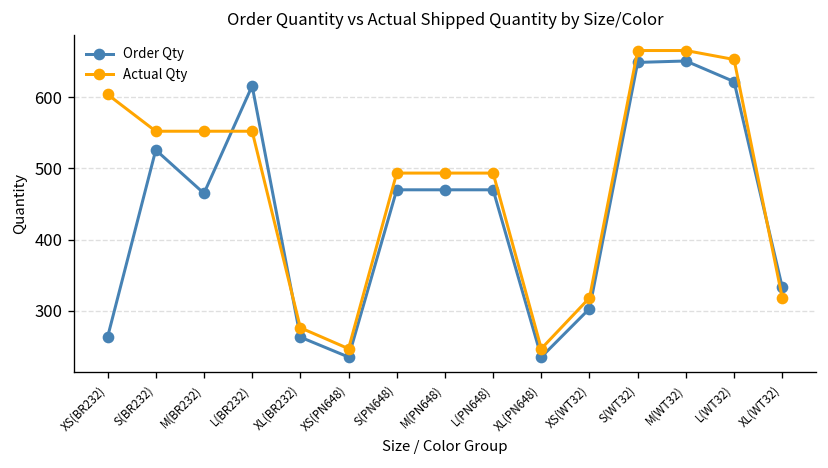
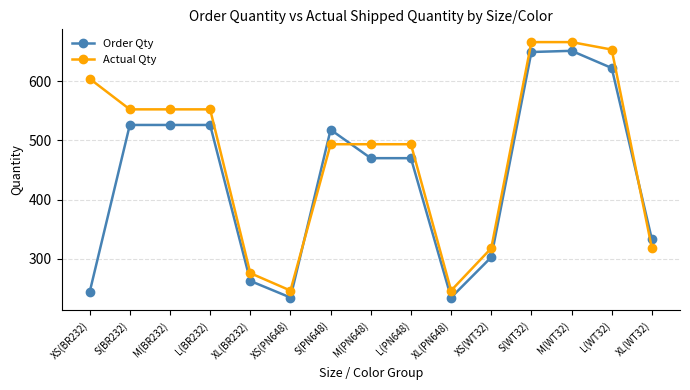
  {
    "Order Qty": {
-     "XS(BR232)": 260,
+     "XS(BR232)": 240,
      "S(BR232)": 530,
-     "M(BR232)": 470,
-     "L(BR232)": 620,
+     "M(BR232)": 530,
+     "L(BR232)": 530,
      "XL(BR232)": 260,
      "XS(PN648)": 240,
-     "S(PN648)": 470,
+     "S(PN648)": 520,
      "M(PN648)": 470,
      "L(PN648)": 470,
      "XL(PN648)": 240,
      "XS(WT32)": 300,
      "S(WT32)": 650,
      "M(WT32)": 650,
      "L(WT32)": 620,
      "XL(WT32)": 330
    },
    "Actual Qty": {
      "XS(BR232)": 600,
      "S(BR232)": 550,
      "M(BR232)": 550,
      "L(BR232)": 550,
      "XL(BR232)": 280,
      "XS(PN648)": 250,
      "S(PN648)": 490,
      "M(PN648)": 490,
      "L(PN648)": 490,
      "XL(PN648)": 250,
      "XS(WT32)": 320,
      "S(WT32)": 670,
      "M(WT32)": 670,
      "L(WT32)": 650,
      "XL(WT32)": 320
    }
  }
